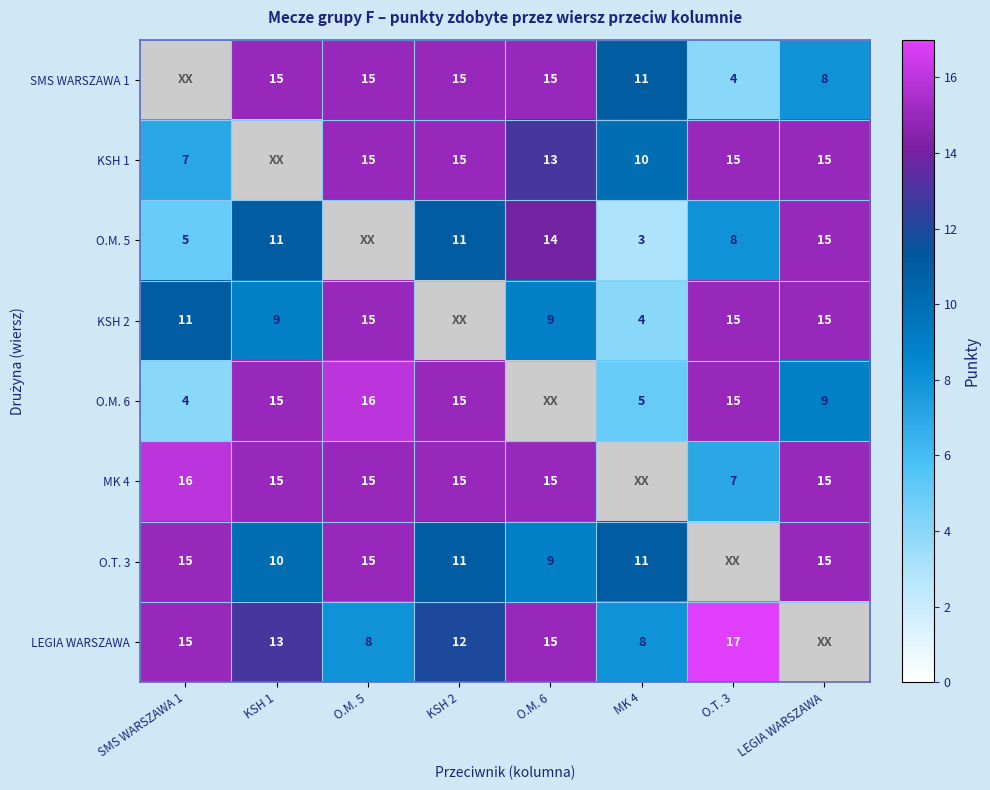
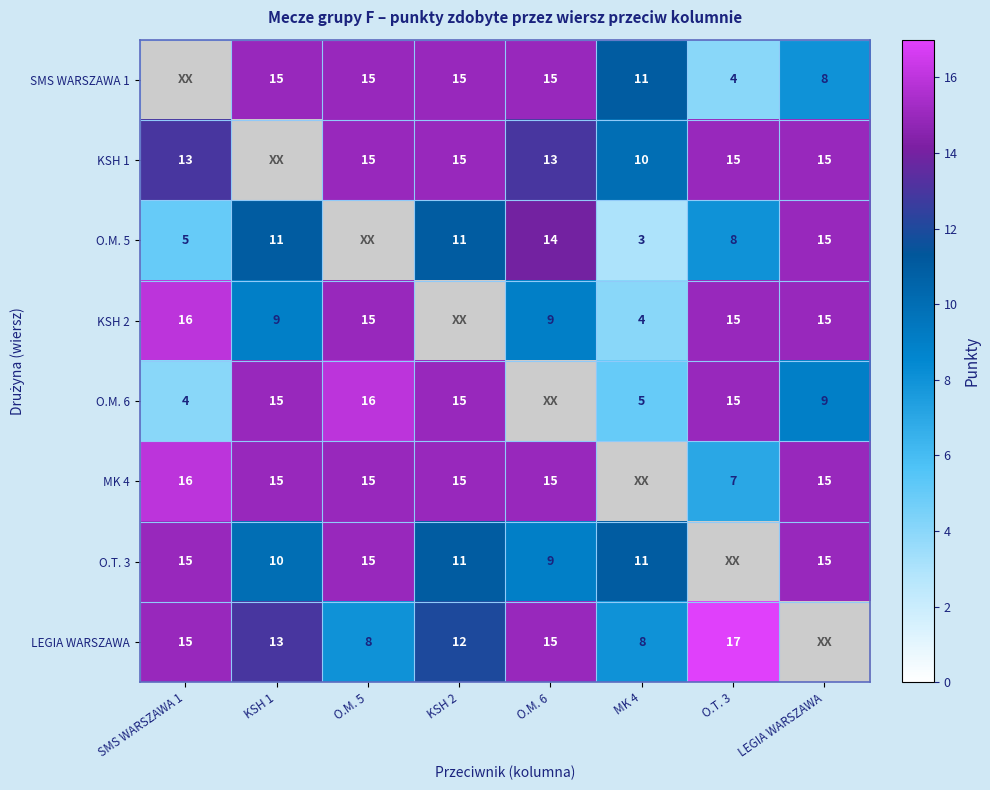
  {
    "SMS WARSZAWA 1": {
      "KSH 1": 15,
      "O.M. 5": 15,
      "KSH 2": 15,
      "O.M. 6": 15,
      "MK 4": 11,
      "O.T. 3": 4,
      "LEGIA WARSZAWA": 8
    },
    "KSH 1": {
-     "SMS WARSZAWA 1": 7,
+     "SMS WARSZAWA 1": 13,
      "O.M. 5": 15,
      "KSH 2": 15,
      "O.M. 6": 13,
      "MK 4": 10,
      "O.T. 3": 15,
      "LEGIA WARSZAWA": 15
    },
    "O.M. 5": {
      "SMS WARSZAWA 1": 5,
      "KSH 1": 11,
      "KSH 2": 11,
      "O.M. 6": 14,
      "MK 4": 3,
      "O.T. 3": 8,
      "LEGIA WARSZAWA": 15
    },
    "KSH 2": {
-     "SMS WARSZAWA 1": 11,
+     "SMS WARSZAWA 1": 16,
      "KSH 1": 9,
      "O.M. 5": 15,
      "O.M. 6": 9,
      "MK 4": 4,
      "O.T. 3": 15,
      "LEGIA WARSZAWA": 15
    },
    "O.M. 6": {
      "SMS WARSZAWA 1": 4,
      "KSH 1": 15,
      "O.M. 5": 16,
      "KSH 2": 15,
      "MK 4": 5,
      "O.T. 3": 15,
      "LEGIA WARSZAWA": 9
    },
    "MK 4": {
      "SMS WARSZAWA 1": 16,
      "KSH 1": 15,
      "O.M. 5": 15,
      "KSH 2": 15,
      "O.M. 6": 15,
      "O.T. 3": 7,
      "LEGIA WARSZAWA": 15
    },
    "O.T. 3": {
      "SMS WARSZAWA 1": 15,
      "KSH 1": 10,
      "O.M. 5": 15,
      "KSH 2": 11,
      "O.M. 6": 9,
      "MK 4": 11,
      "LEGIA WARSZAWA": 15
    },
    "LEGIA WARSZAWA": {
      "SMS WARSZAWA 1": 15,
      "KSH 1": 13,
      "O.M. 5": 8,
      "KSH 2": 12,
      "O.M. 6": 15,
      "MK 4": 8,
      "O.T. 3": 17
    }
  }
